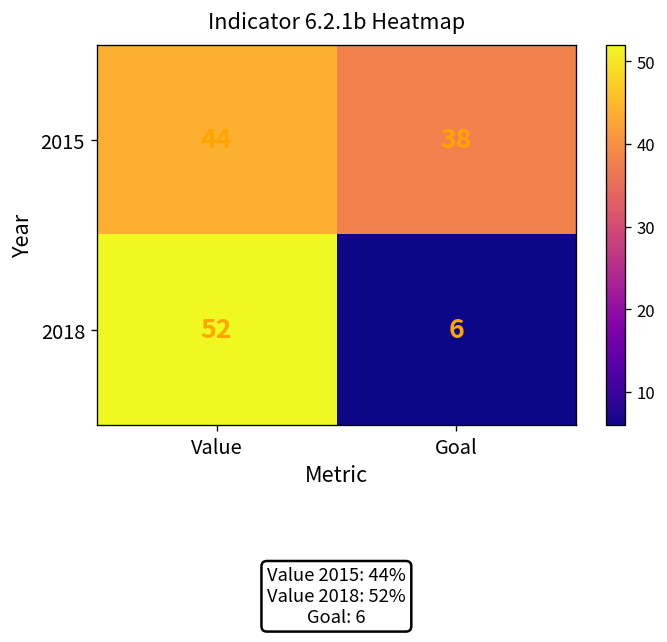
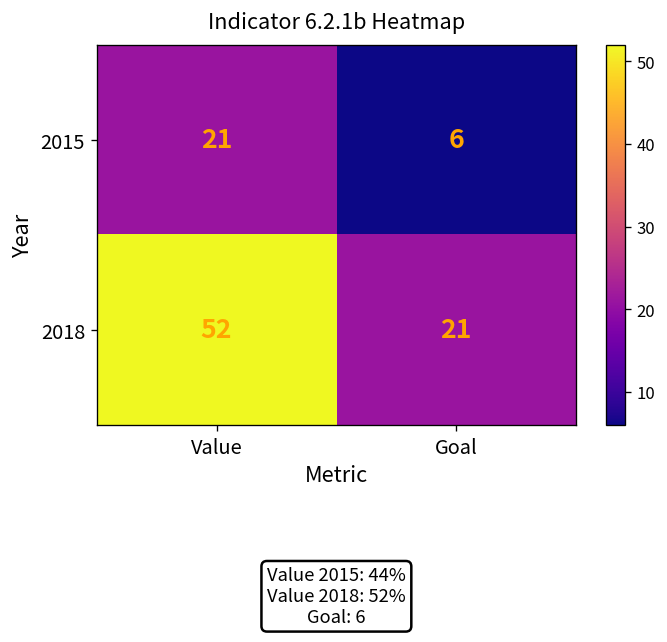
  {
    "2015": {
-     "Value": 44,
-     "Goal": 38
+     "Value": 21,
+     "Goal": 6
    },
    "2018": {
      "Value": 52,
-     "Goal": 6
+     "Goal": 21
    }
  }
